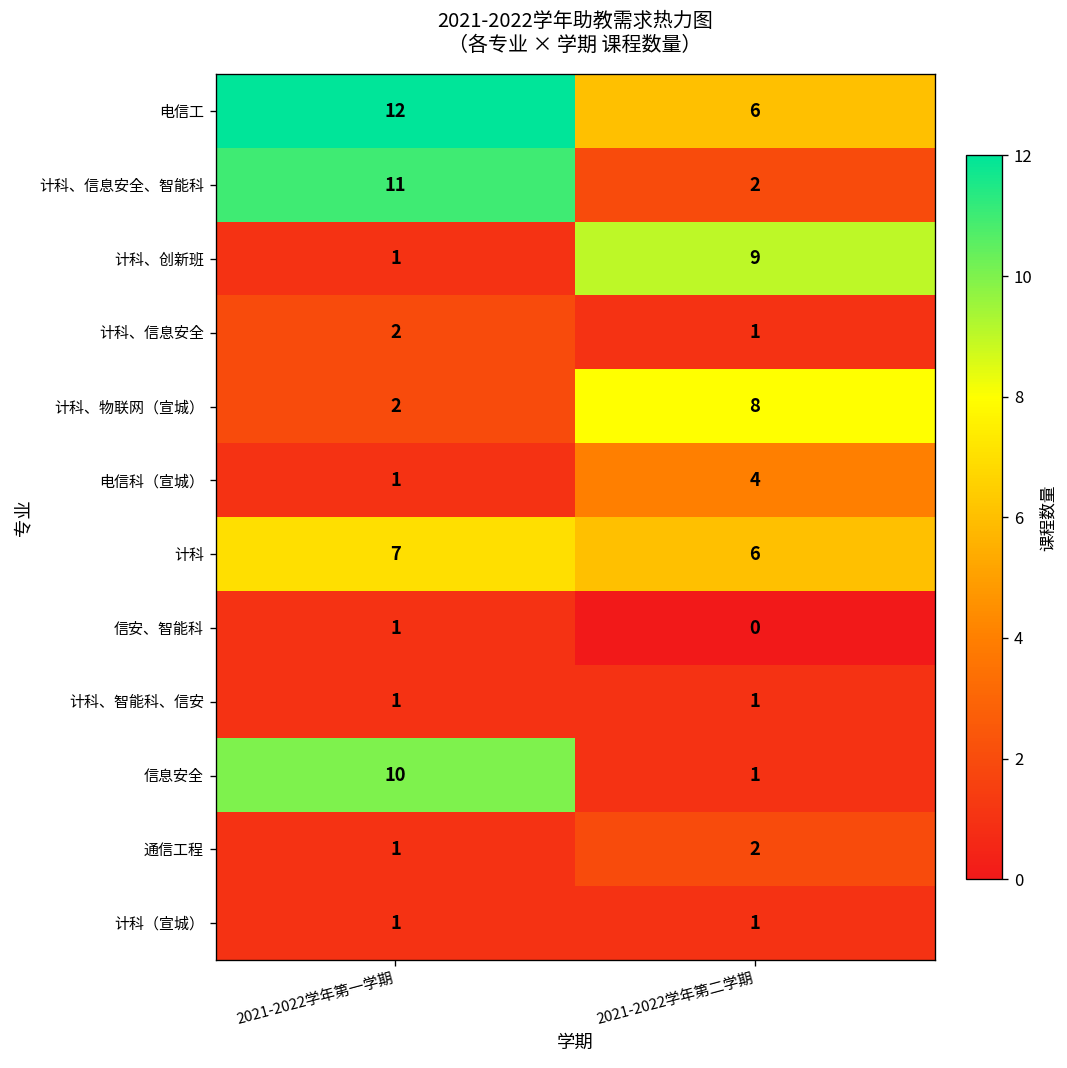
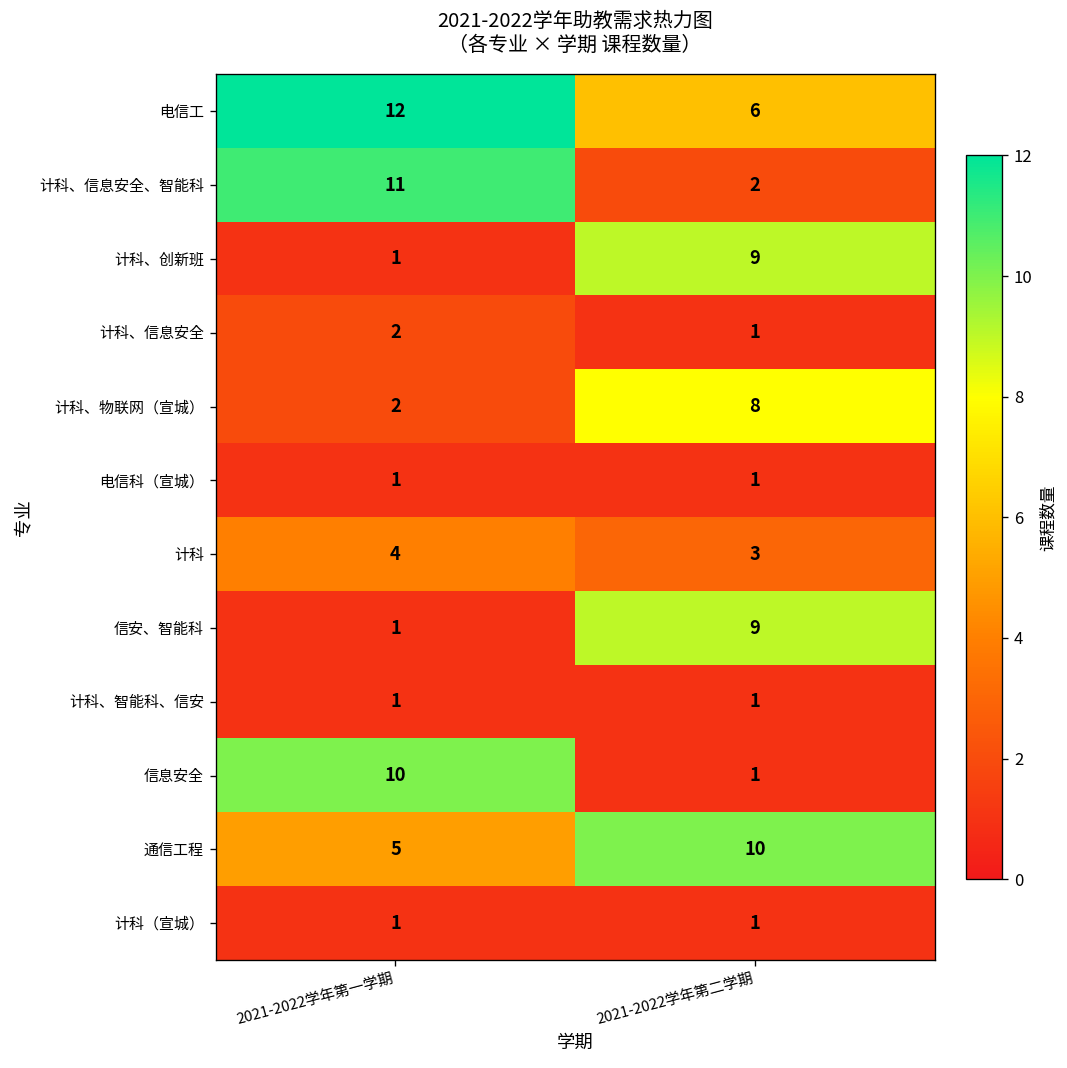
  {
    "电信工": {
      "2021-2022学年第一学期": 12,
      "2021-2022学年第二学期": 6
    },
    "计科、信息安全、智能科": {
      "2021-2022学年第一学期": 11,
      "2021-2022学年第二学期": 2
    },
    "计科、创新班": {
      "2021-2022学年第一学期": 1,
      "2021-2022学年第二学期": 9
    },
    "计科、信息安全": {
      "2021-2022学年第一学期": 2,
      "2021-2022学年第二学期": 1
    },
    "计科、物联网（宣城）": {
      "2021-2022学年第一学期": 2,
      "2021-2022学年第二学期": 8
    },
    "电信科（宣城）": {
      "2021-2022学年第一学期": 1,
-     "2021-2022学年第二学期": 4
+     "2021-2022学年第二学期": 1
    },
    "计科": {
-     "2021-2022学年第一学期": 7,
-     "2021-2022学年第二学期": 6
+     "2021-2022学年第一学期": 4,
+     "2021-2022学年第二学期": 3
    },
    "信安、智能科": {
      "2021-2022学年第一学期": 1,
-     "2021-2022学年第二学期": 0
+     "2021-2022学年第二学期": 9
    },
    "计科、智能科、信安": {
      "2021-2022学年第一学期": 1,
      "2021-2022学年第二学期": 1
    },
    "信息安全": {
      "2021-2022学年第一学期": 10,
      "2021-2022学年第二学期": 1
    },
    "通信工程": {
-     "2021-2022学年第一学期": 1,
-     "2021-2022学年第二学期": 2
+     "2021-2022学年第一学期": 5,
+     "2021-2022学年第二学期": 10
    },
    "计科（宣城）": {
      "2021-2022学年第一学期": 1,
      "2021-2022学年第二学期": 1
    }
  }
